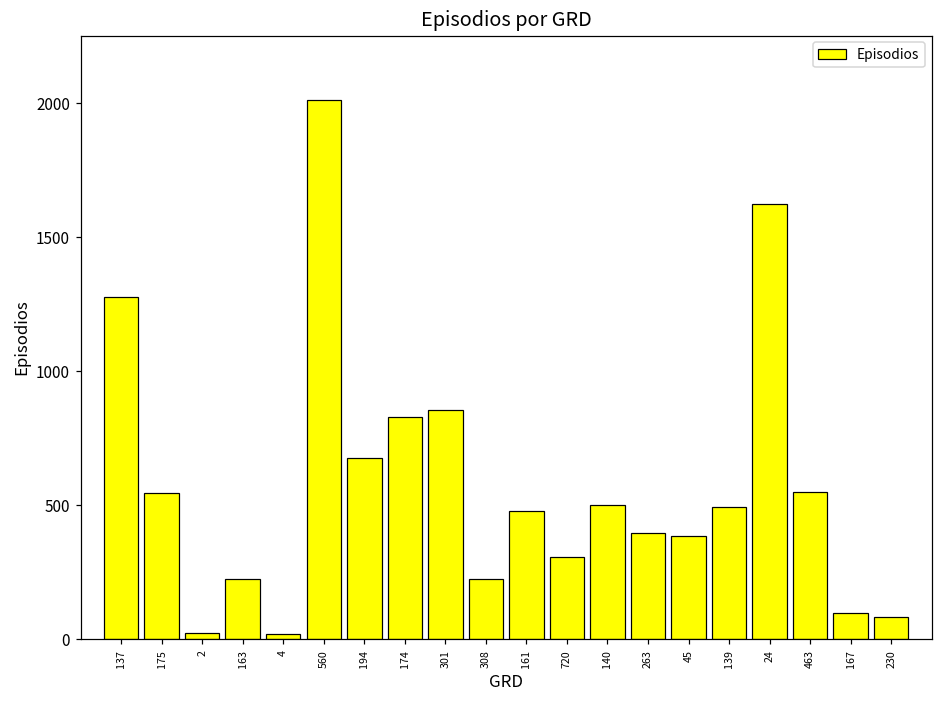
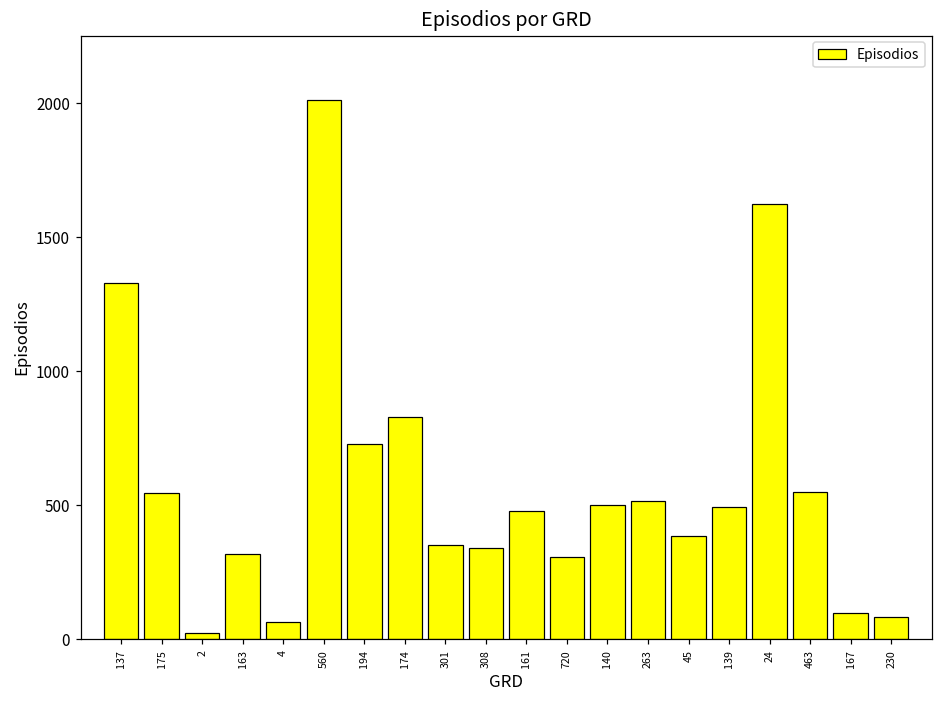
  {
-   "137": 1280,
+   "137": 1330,
    "175": 550,
    "2": 30,
-   "163": 230,
-   "4": 20,
+   "163": 320,
+   "4": 60,
    "560": 2010,
-   "194": 680,
+   "194": 730,
    "174": 830,
-   "301": 850,
-   "308": 220,
+   "301": 350,
+   "308": 340,
    "161": 480,
    "720": 310,
    "140": 500,
-   "263": 400,
+   "263": 520,
    "45": 380,
    "139": 490,
    "24": 1630,
    "463": 550,
    "167": 100,
    "230": 80
  }
